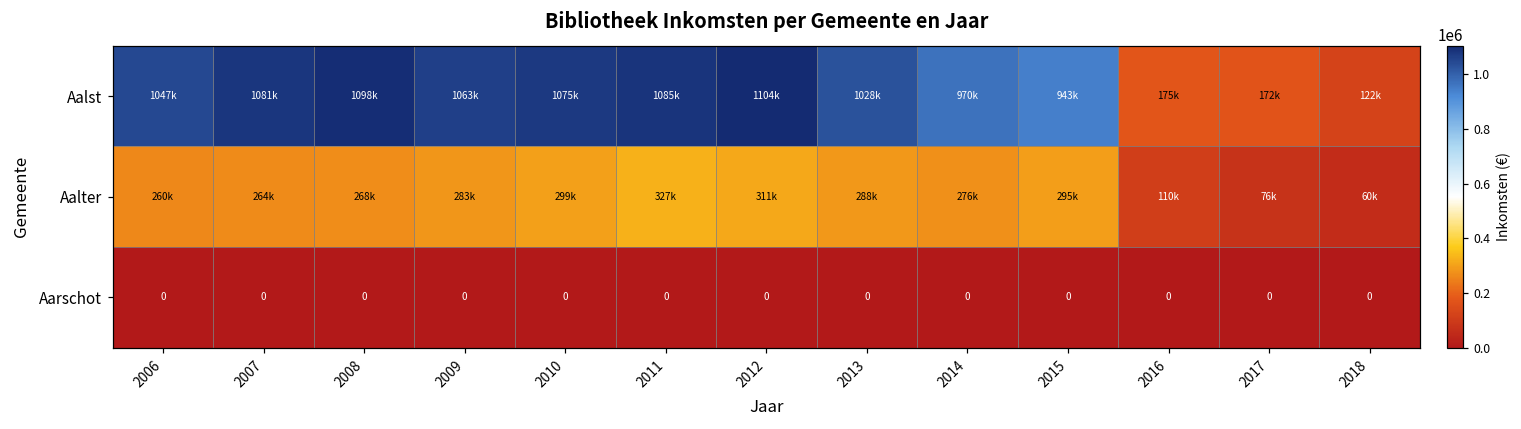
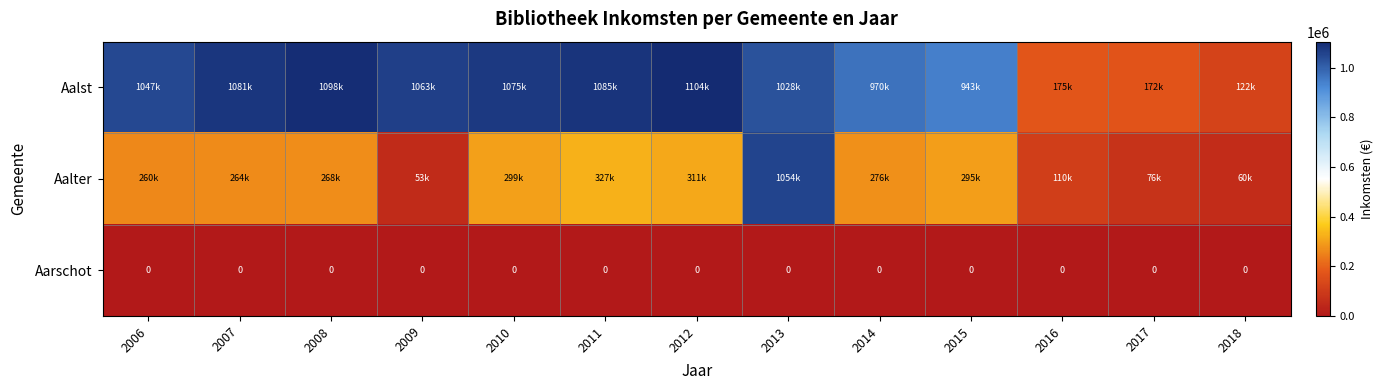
  {
    "Aalst": {
      "2006": "1047k",
      "2007": "1081k",
      "2008": "1098k",
      "2009": "1063k",
      "2010": "1075k",
      "2011": "1085k",
      "2012": "1104k",
      "2013": "1028k",
      "2014": "970k",
      "2015": "943k",
      "2016": "175k",
      "2017": "172k",
      "2018": "122k"
    },
    "Aalter": {
      "2006": "260k",
      "2007": "264k",
      "2008": "268k",
-     "2009": "283k",
+     "2009": "53k",
      "2010": "299k",
      "2011": "327k",
      "2012": "311k",
-     "2013": "288k",
+     "2013": "1054k",
      "2014": "276k",
      "2015": "295k",
      "2016": "110k",
      "2017": "76k",
      "2018": "60k"
    },
    "Aarschot": {
      "2006": "0",
      "2007": "0",
      "2008": "0",
      "2009": "0",
      "2010": "0",
      "2011": "0",
      "2012": "0",
      "2013": "0",
      "2014": "0",
      "2015": "0",
      "2016": "0",
      "2017": "0",
      "2018": "0"
    }
  }
